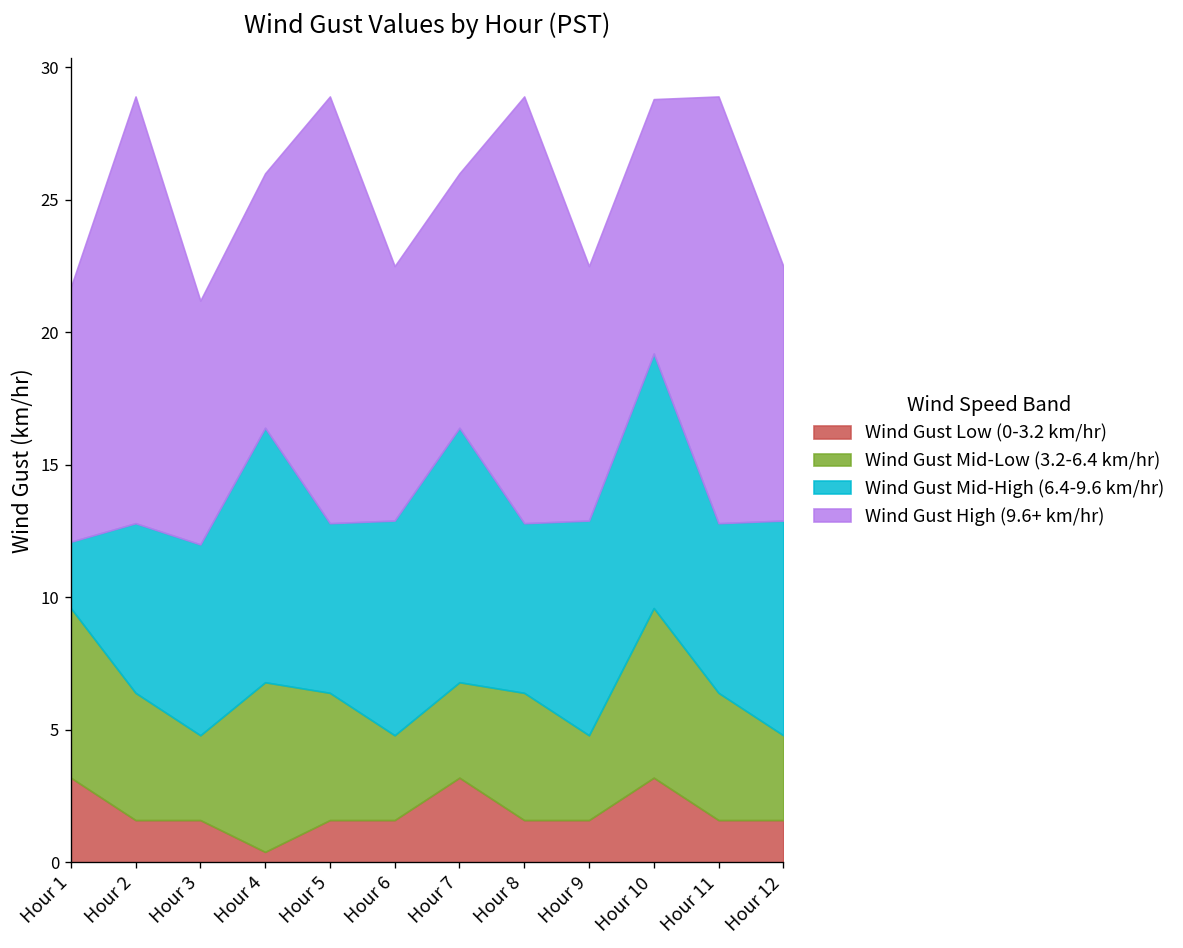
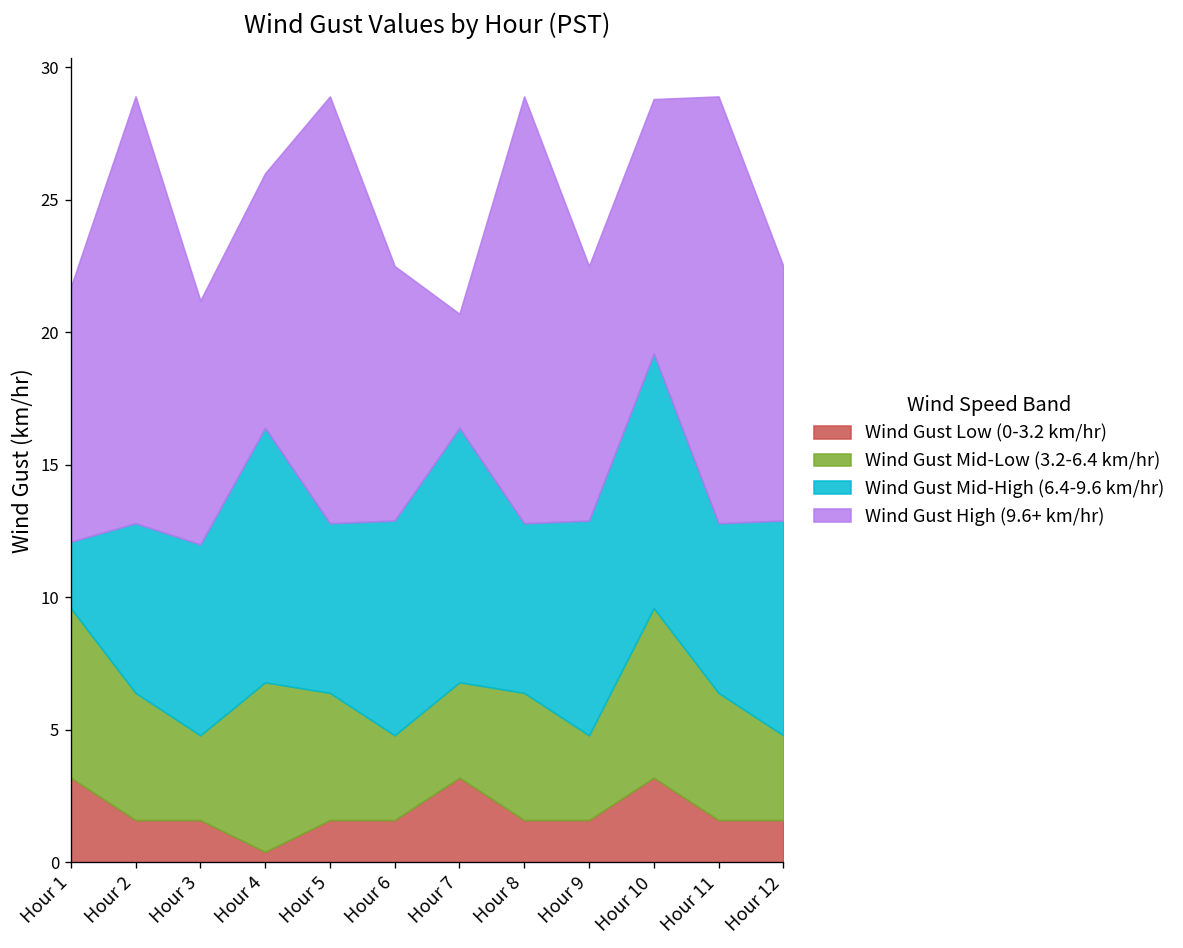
  {
    "Wind Gust Low (0-3.2 km/hr)": {
      "Hour 1": 3.2,
      "Hour 2": 1.6,
      "Hour 3": 1.6,
      "Hour 4": 0.4,
      "Hour 5": 1.6,
      "Hour 6": 1.6,
      "Hour 7": 3.2,
      "Hour 8": 1.6,
      "Hour 9": 1.6,
      "Hour 10": 3.2,
      "Hour 11": 1.6,
      "Hour 12": 1.6
    },
    "Wind Gust Mid-Low (3.2-6.4 km/hr)": {
      "Hour 1": 6.4,
      "Hour 2": 4.8,
      "Hour 3": 3.2,
      "Hour 4": 6.4,
      "Hour 5": 4.8,
      "Hour 6": 3.2,
      "Hour 7": 3.6,
      "Hour 8": 4.8,
      "Hour 9": 3.2,
      "Hour 10": 6.4,
      "Hour 11": 4.8,
      "Hour 12": 3.2
    },
    "Wind Gust Mid-High (6.4-9.6 km/hr)": {
      "Hour 1": 2.5,
      "Hour 2": 6.4,
      "Hour 3": 7.2,
      "Hour 4": 9.6,
      "Hour 5": 6.4,
      "Hour 6": 8.1,
      "Hour 7": 9.6,
      "Hour 8": 6.4,
      "Hour 9": 8.1,
      "Hour 10": 9.6,
      "Hour 11": 6.4,
      "Hour 12": 8.1
    },
    "Wind Gust High (9.6+ km/hr)": {
      "Hour 1": 9.6,
      "Hour 2": 16.1,
      "Hour 3": 9.2,
      "Hour 4": 9.6,
      "Hour 5": 16.1,
      "Hour 6": 9.6,
-     "Hour 7": 9.6,
+     "Hour 7": 4.3,
      "Hour 8": 16.1,
      "Hour 9": 9.6,
      "Hour 10": 9.6,
      "Hour 11": 16.1,
      "Hour 12": 9.6
    }
  }
